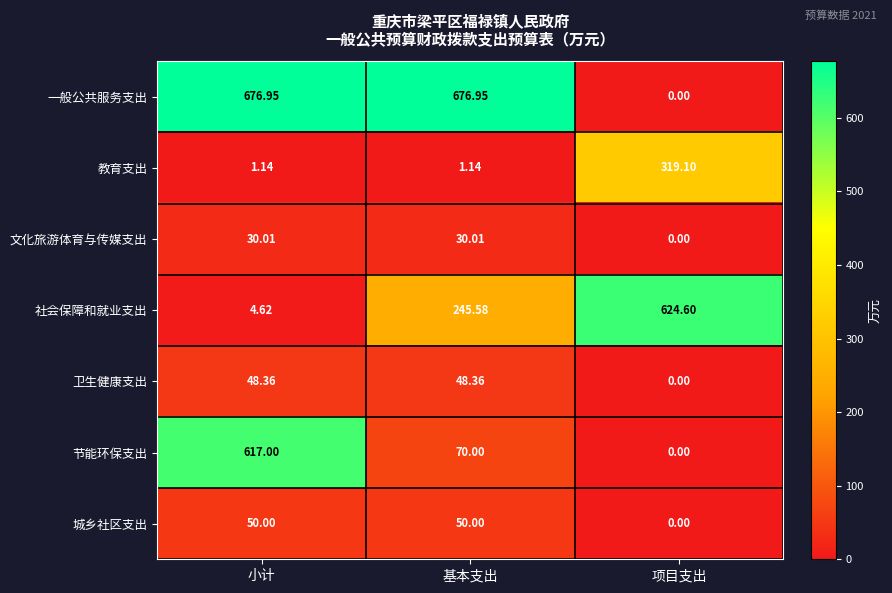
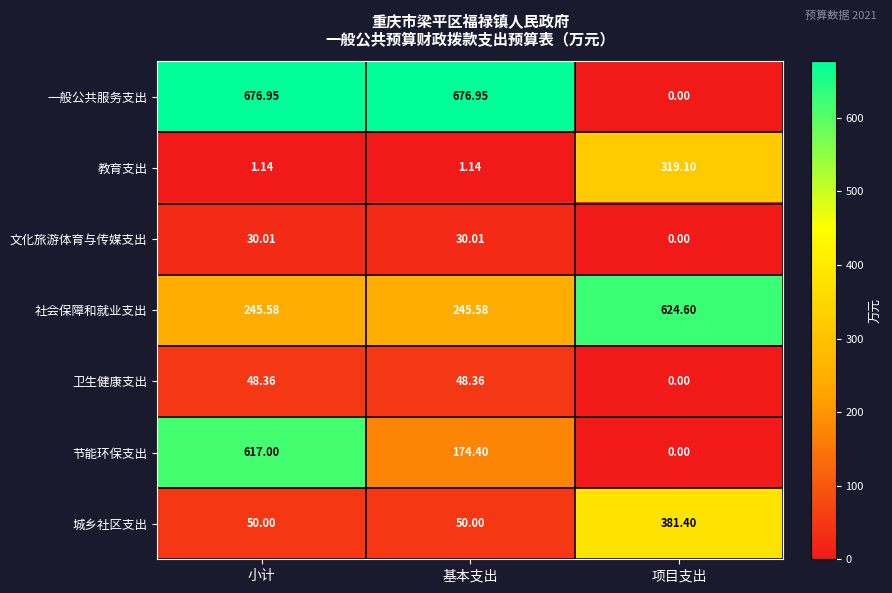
  {
    "一般公共服务支出": {
      "小计": 676.95,
      "基本支出": 676.95,
      "项目支出": 0.00
    },
    "教育支出": {
      "小计": 1.14,
      "基本支出": 1.14,
      "项目支出": 319.10
    },
    "文化旅游体育与传媒支出": {
      "小计": 30.01,
      "基本支出": 30.01,
      "项目支出": 0.00
    },
    "社会保障和就业支出": {
-     "小计": 4.62,
+     "小计": 245.58,
      "基本支出": 245.58,
      "项目支出": 624.60
    },
    "卫生健康支出": {
      "小计": 48.36,
      "基本支出": 48.36,
      "项目支出": 0.00
    },
    "节能环保支出": {
      "小计": 617.00,
-     "基本支出": 70.00,
+     "基本支出": 174.40,
      "项目支出": 0.00
    },
    "城乡社区支出": {
      "小计": 50.00,
      "基本支出": 50.00,
-     "项目支出": 0.00
+     "项目支出": 381.40
    }
  }
